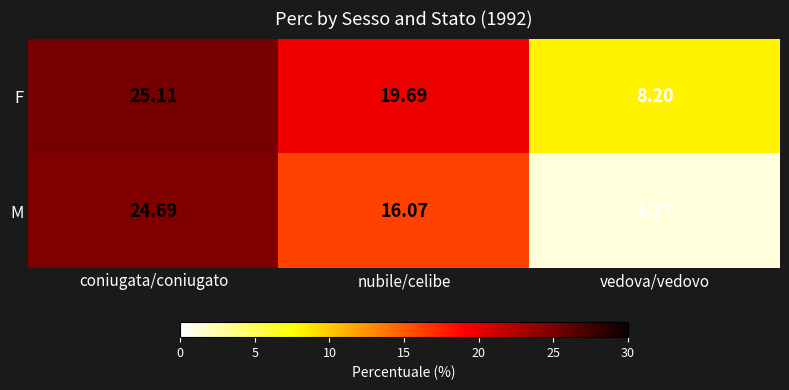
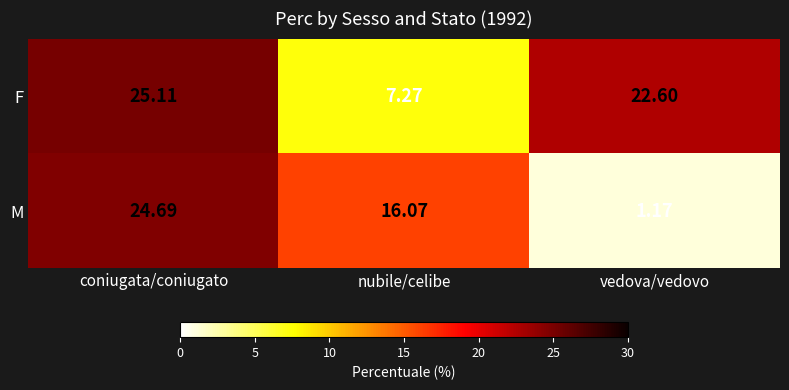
  {
    "F": {
      "coniugata/coniugato": 25.11,
-     "nubile/celibe": 19.69,
-     "vedova/vedovo": 8.20
+     "nubile/celibe": 7.27,
+     "vedova/vedovo": 22.60
    },
    "M": {
      "coniugata/coniugato": 24.69,
      "nubile/celibe": 16.07
    }
  }
